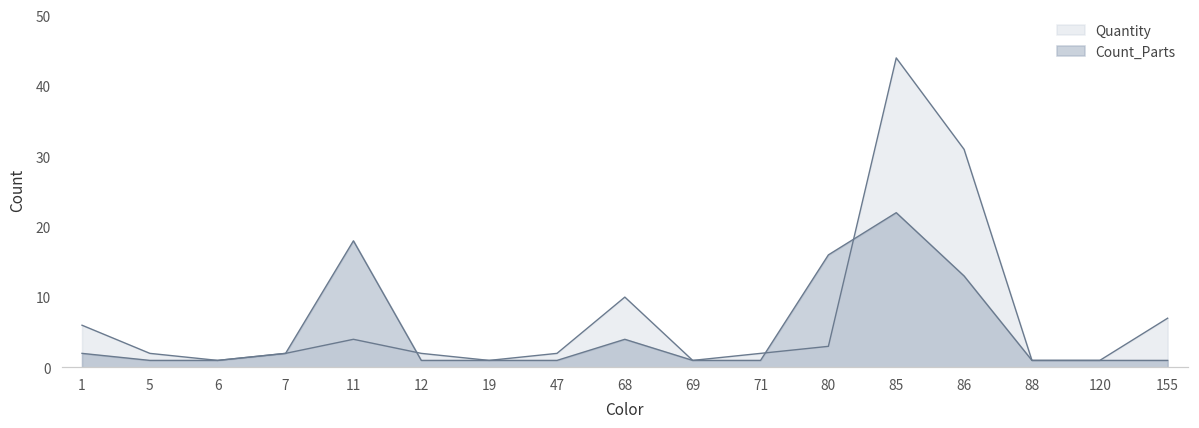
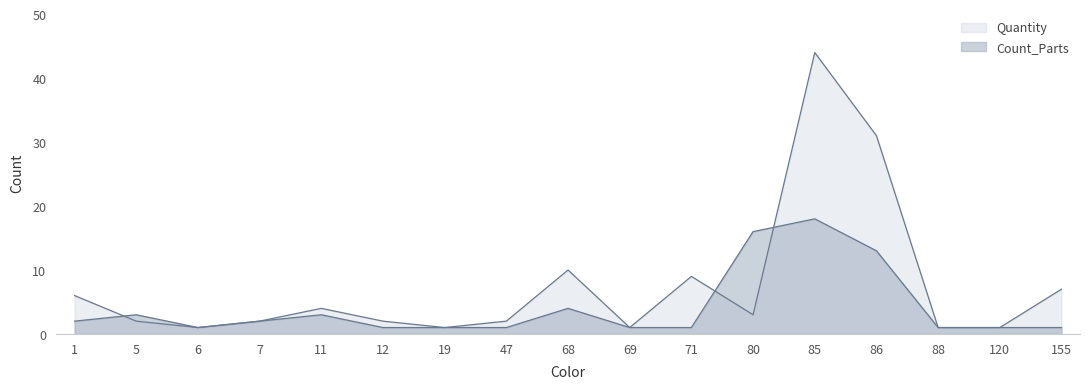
  {
    "Quantity": {
      "1": 6,
      "5": 2,
      "11": 4,
      "12": 2,
      "47": 2,
      "68": 10,
-     "71": 2,
+     "71": 9,
      "80": 3,
      "85": 44,
      "86": 31,
      "155": 7
    },
    "Count_Parts": {
      "1": 2,
-     "5": 1,
-     "11": 18,
+     "5": 3,
+     "11": 3,
      "12": 1,
      "47": 1,
      "68": 4,
      "71": 1,
      "80": 16,
-     "85": 22,
+     "85": 18,
      "86": 13,
      "155": 1
    }
  }
